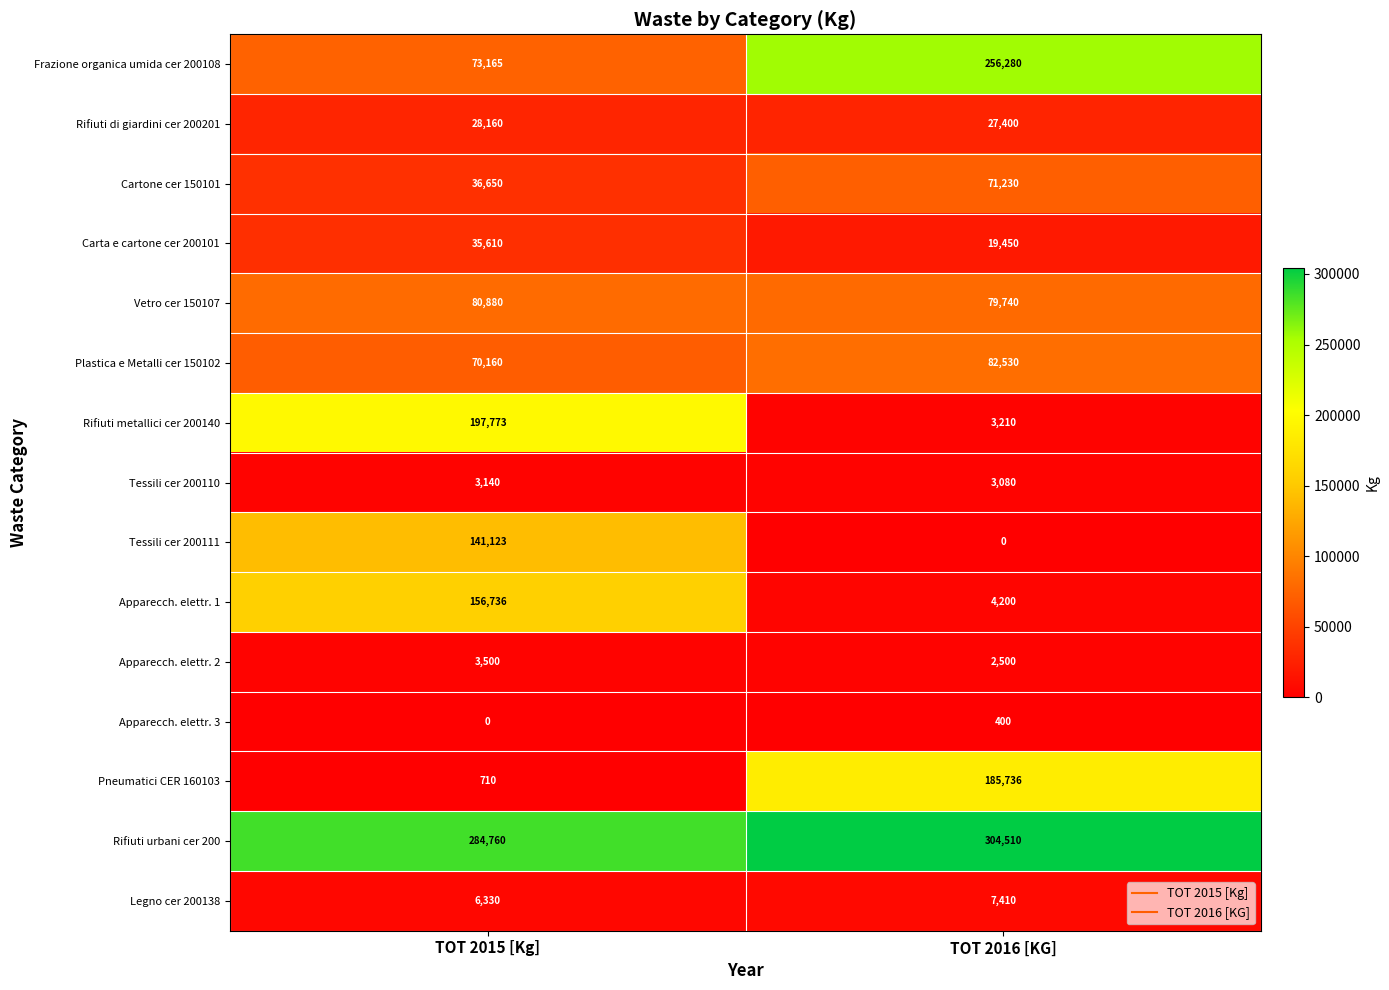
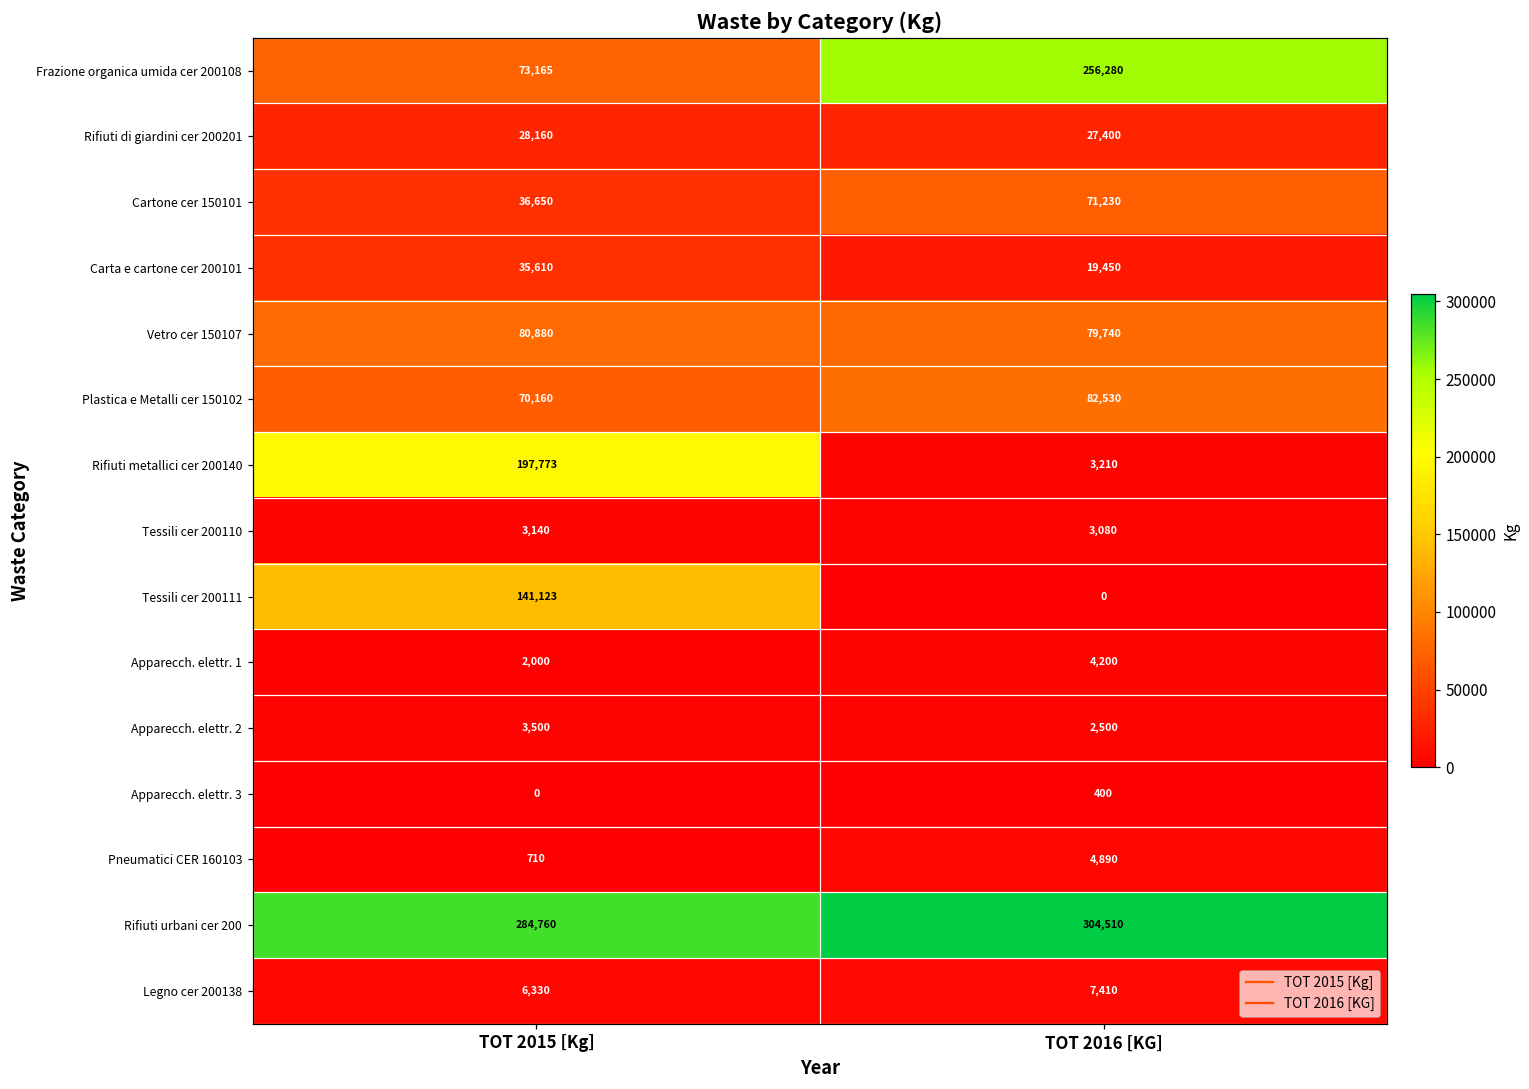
  {
    "Frazione organica umida cer 200108": {
      "TOT 2015 [Kg]": "73,165",
      "TOT 2016 [KG]": "256,280"
    },
    "Rifiuti di giardini cer 200201": {
      "TOT 2015 [Kg]": "28,160",
      "TOT 2016 [KG]": "27,400"
    },
    "Cartone cer 150101": {
      "TOT 2015 [Kg]": "36,650",
      "TOT 2016 [KG]": "71,230"
    },
    "Carta e cartone cer 200101": {
      "TOT 2015 [Kg]": "35,610",
      "TOT 2016 [KG]": "19,450"
    },
    "Vetro cer 150107": {
      "TOT 2015 [Kg]": "80,880",
      "TOT 2016 [KG]": "79,740"
    },
    "Plastica e Metalli cer 150102": {
      "TOT 2015 [Kg]": "70,160",
      "TOT 2016 [KG]": "82,530"
    },
    "Rifiuti metallici cer 200140": {
      "TOT 2015 [Kg]": "197,773",
      "TOT 2016 [KG]": "3,210"
    },
    "Tessili cer 200110": {
      "TOT 2015 [Kg]": "3,140",
      "TOT 2016 [KG]": "3,080"
    },
    "Tessili cer 200111": {
      "TOT 2015 [Kg]": "141,123",
      "TOT 2016 [KG]": "0"
    },
    "Apparecch. elettr. 1": {
-     "TOT 2015 [Kg]": "156,736",
+     "TOT 2015 [Kg]": "2,000",
      "TOT 2016 [KG]": "4,200"
    },
    "Apparecch. elettr. 2": {
      "TOT 2015 [Kg]": "3,500",
      "TOT 2016 [KG]": "2,500"
    },
    "Apparecch. elettr. 3": {
      "TOT 2015 [Kg]": "0",
      "TOT 2016 [KG]": "400"
    },
    "Pneumatici CER 160103": {
      "TOT 2015 [Kg]": "710",
-     "TOT 2016 [KG]": "185,736"
+     "TOT 2016 [KG]": "4,890"
    },
    "Rifiuti urbani cer 200": {
      "TOT 2015 [Kg]": "284,760",
      "TOT 2016 [KG]": "304,510"
    },
    "Legno cer 200138": {
      "TOT 2015 [Kg]": "6,330",
      "TOT 2016 [KG]": "7,410"
    }
  }
